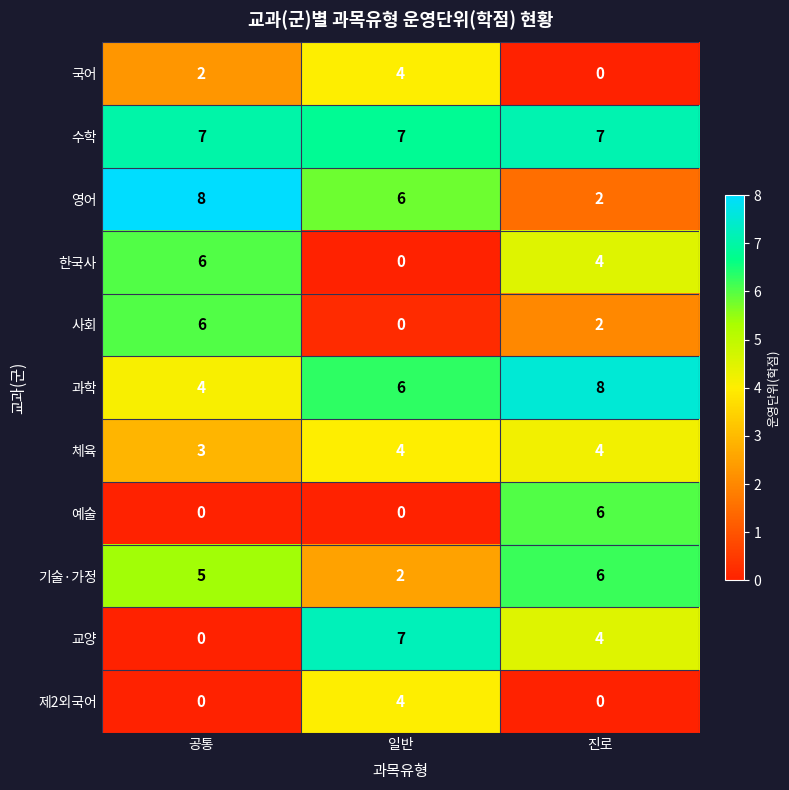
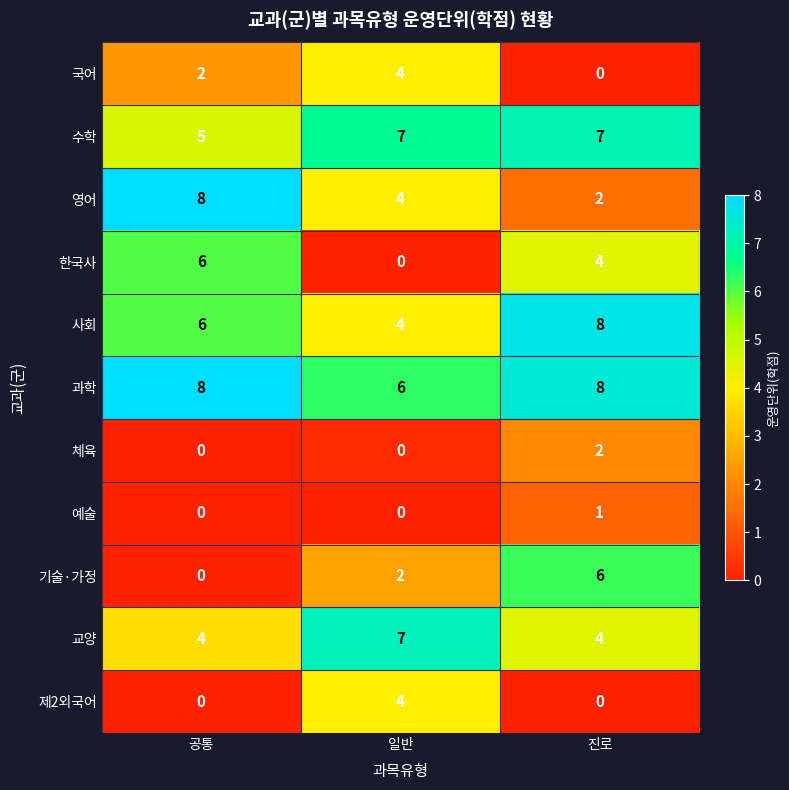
  {
    "국어": {
      "공통": 2,
      "일반": 4,
      "진로": 0
    },
    "수학": {
-     "공통": 7,
+     "공통": 5,
      "일반": 7,
      "진로": 7
    },
    "영어": {
      "공통": 8,
-     "일반": 6,
+     "일반": 4,
      "진로": 2
    },
    "한국사": {
      "공통": 6,
      "일반": 0,
      "진로": 4
    },
    "사회": {
      "공통": 6,
-     "일반": 0,
-     "진로": 2
+     "일반": 4,
+     "진로": 8
    },
    "과학": {
-     "공통": 4,
+     "공통": 8,
      "일반": 6,
      "진로": 8
    },
    "체육": {
-     "공통": 3,
-     "일반": 4,
-     "진로": 4
+     "공통": 0,
+     "일반": 0,
+     "진로": 2
    },
    "예술": {
      "공통": 0,
      "일반": 0,
-     "진로": 6
+     "진로": 1
    },
    "기술·가정": {
-     "공통": 5,
+     "공통": 0,
      "일반": 2,
      "진로": 6
    },
    "교양": {
-     "공통": 0,
+     "공통": 4,
      "일반": 7,
      "진로": 4
    },
    "제2외국어": {
      "공통": 0,
      "일반": 4,
      "진로": 0
    }
  }
